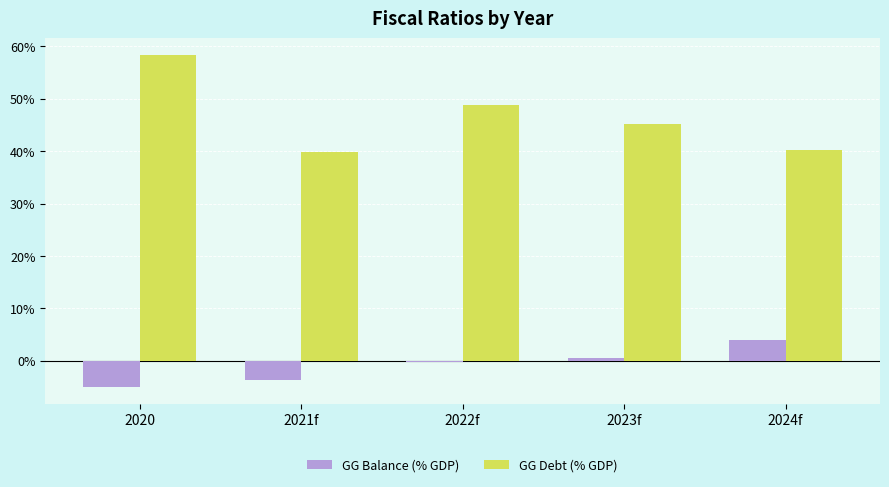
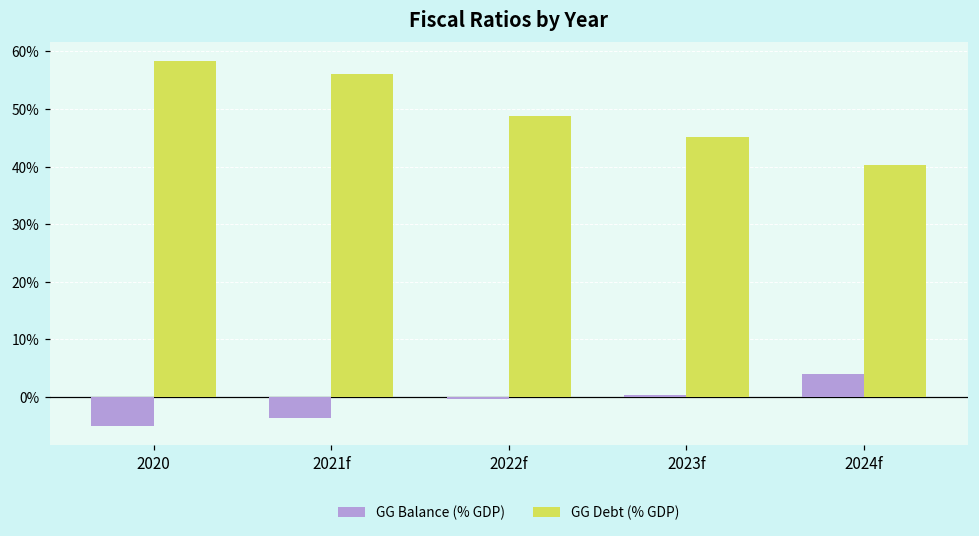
  {
    "GG Balance (% GDP)": {
      "2020": "-5%",
      "2021f": "-4%",
      "2024f": "4%"
    },
    "GG Debt (% GDP)": {
      "2020": "58%",
-     "2021f": "40%",
+     "2021f": "56%",
      "2022f": "49%",
      "2023f": "45%",
      "2024f": "40%"
    }
  }
